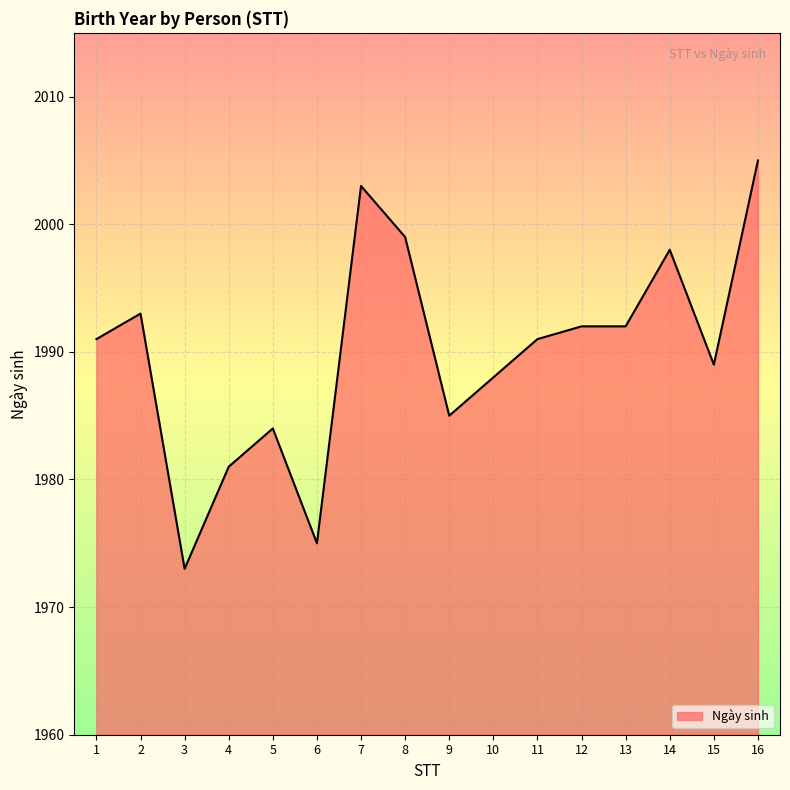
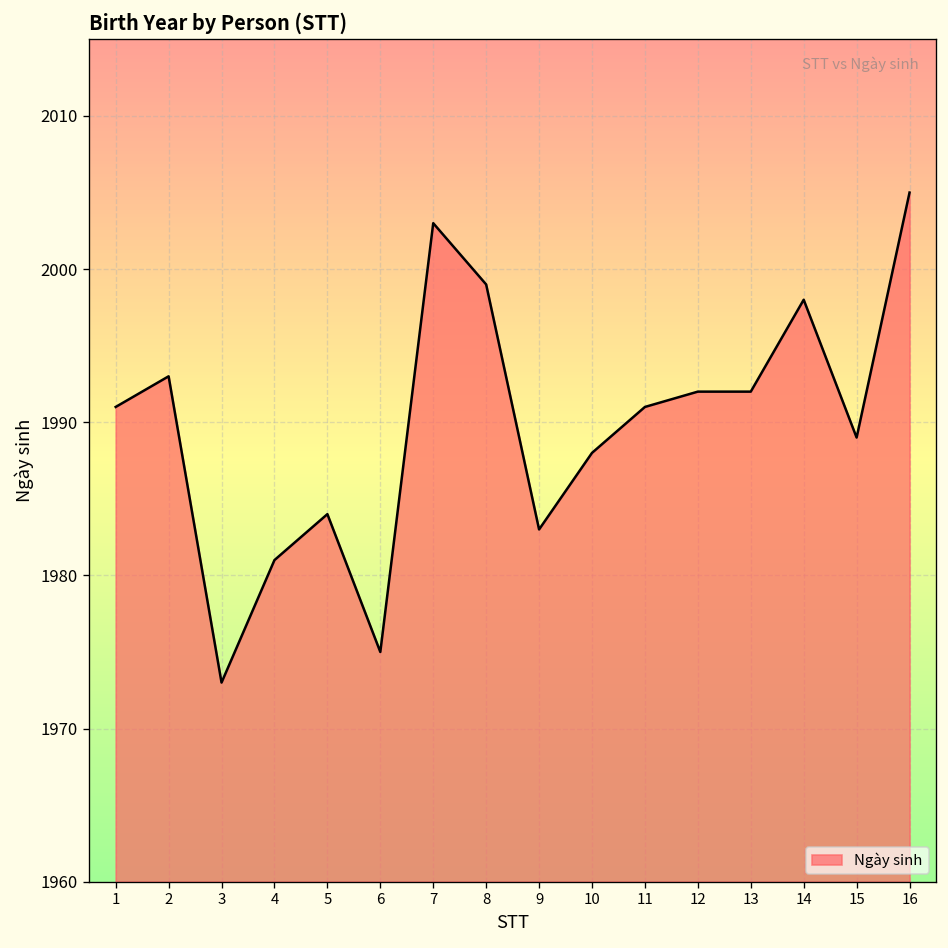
  {
    "1": 1991,
    "2": 1993,
    "3": 1973,
    "4": 1981,
    "5": 1984,
    "6": 1975,
    "7": 2003,
    "8": 1999,
-   "9": 1985,
+   "9": 1983,
    "10": 1988,
    "11": 1991,
    "12": 1992,
    "13": 1992,
    "14": 1998,
    "15": 1989,
    "16": 2005
  }
